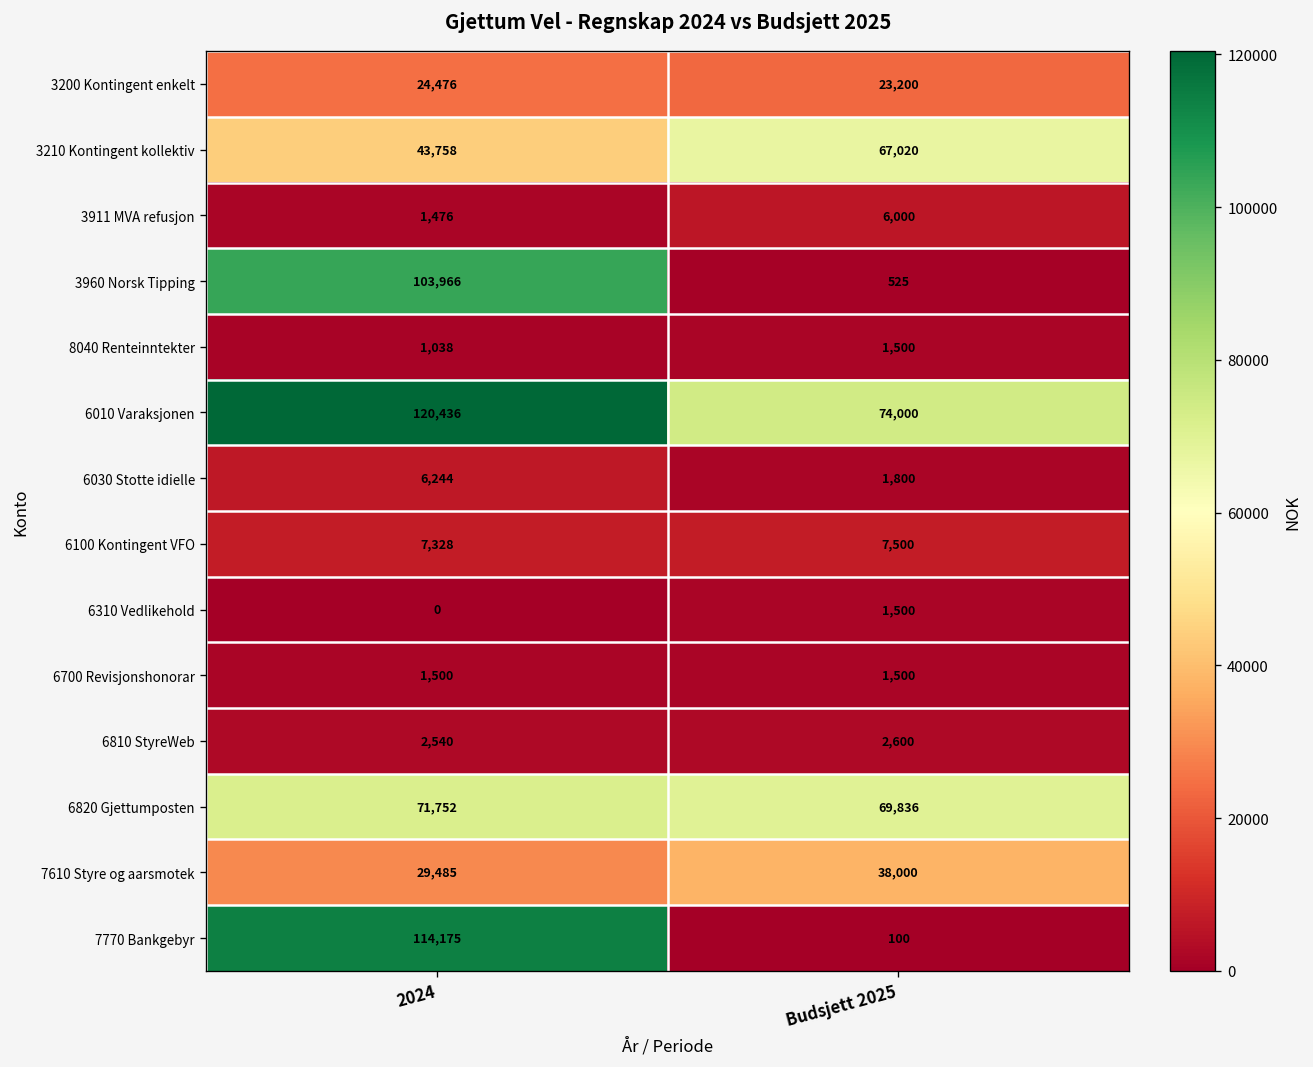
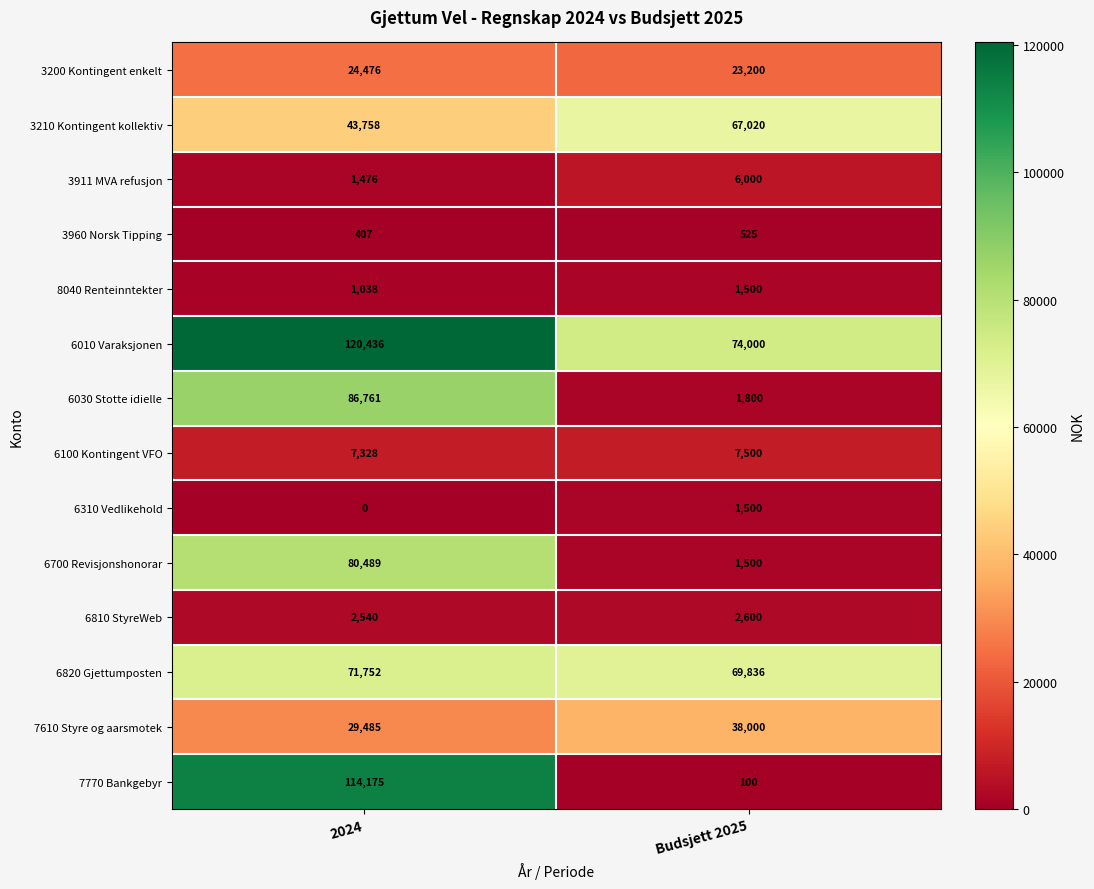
  {
    "3200 Kontingent enkelt": {
      "2024": "24,476",
      "Budsjett 2025": "23,200"
    },
    "3210 Kontingent kollektiv": {
      "2024": "43,758",
      "Budsjett 2025": "67,020"
    },
    "3911 MVA refusjon": {
      "2024": "1,476",
      "Budsjett 2025": "6,000"
    },
    "3960 Norsk Tipping": {
-     "2024": "103,966",
+     "2024": "407",
      "Budsjett 2025": "525"
    },
    "8040 Renteinntekter": {
      "2024": "1,038",
      "Budsjett 2025": "1,500"
    },
    "6010 Varaksjonen": {
      "2024": "120,436",
      "Budsjett 2025": "74,000"
    },
    "6030 Stotte idielle": {
-     "2024": "6,244",
+     "2024": "86,761",
      "Budsjett 2025": "1,800"
    },
    "6100 Kontingent VFO": {
      "2024": "7,328",
      "Budsjett 2025": "7,500"
    },
    "6310 Vedlikehold": {
      "2024": "0",
      "Budsjett 2025": "1,500"
    },
    "6700 Revisjonshonorar": {
-     "2024": "1,500",
+     "2024": "80,489",
      "Budsjett 2025": "1,500"
    },
    "6810 StyreWeb": {
      "2024": "2,540",
      "Budsjett 2025": "2,600"
    },
    "6820 Gjettumposten": {
      "2024": "71,752",
      "Budsjett 2025": "69,836"
    },
    "7610 Styre og aarsmotek": {
      "2024": "29,485",
      "Budsjett 2025": "38,000"
    },
    "7770 Bankgebyr": {
      "2024": "114,175",
      "Budsjett 2025": "100"
    }
  }
